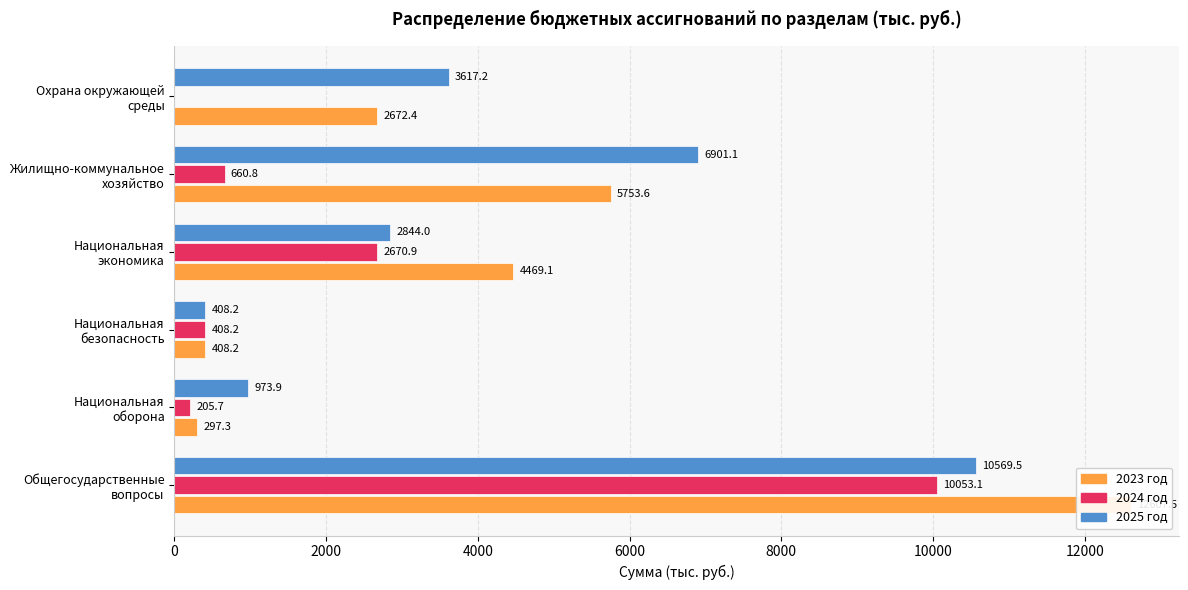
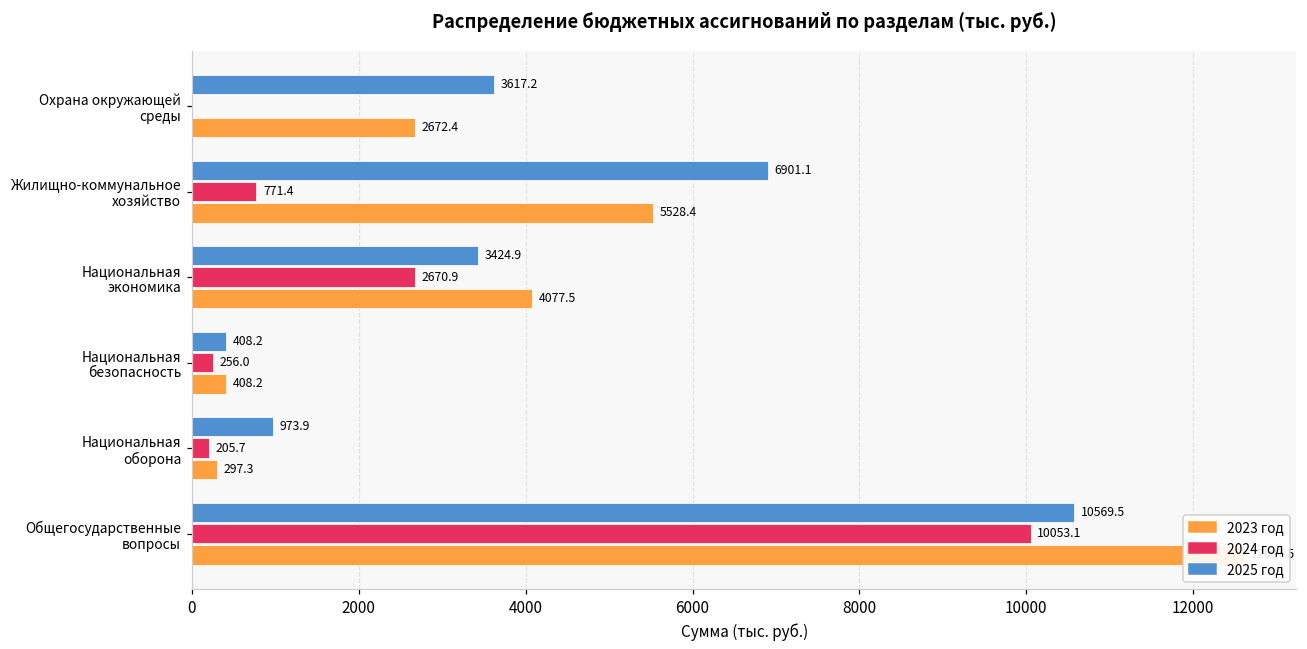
  {
    "2023 год": {
      "Охрана окружающей среды": 2672.4,
-     "Жилищно-коммунальное хозяйство": 5753.6,
-     "Национальная экономика": 4469.1,
+     "Жилищно-коммунальное хозяйство": 5528.4,
+     "Национальная экономика": 4077.5,
      "Национальная безопасность": 408.2,
      "Национальная оборона": 297.3
    },
    "2024 год": {
-     "Жилищно-коммунальное хозяйство": 660.8,
+     "Жилищно-коммунальное хозяйство": 771.4,
      "Национальная экономика": 2670.9,
-     "Национальная безопасность": 408.2,
+     "Национальная безопасность": 256.0,
      "Национальная оборона": 205.7,
      "Общегосударственные вопросы": 10053.1
    },
    "2025 год": {
      "Охрана окружающей среды": 3617.2,
      "Жилищно-коммунальное хозяйство": 6901.1,
-     "Национальная экономика": 2844.0,
+     "Национальная экономика": 3424.9,
      "Национальная безопасность": 408.2,
      "Национальная оборона": 973.9,
      "Общегосударственные вопросы": 10569.5
    }
  }
